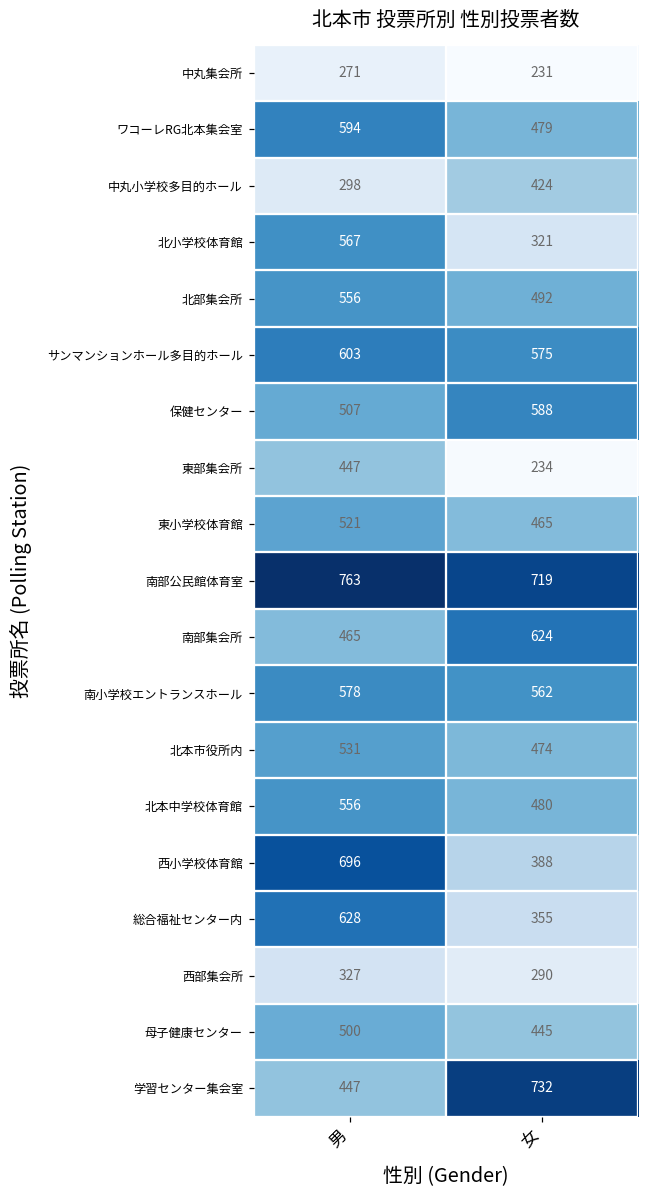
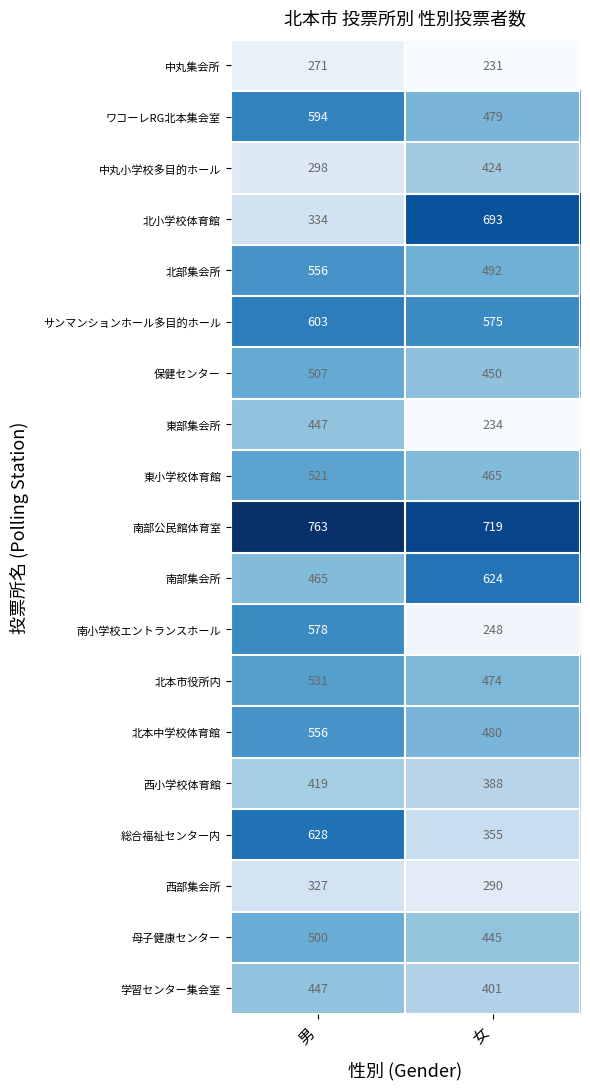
  {
    "中丸集会所": {
      "男": 271,
      "女": 231
    },
    "ワコーレRG北本集会室": {
      "男": 594,
      "女": 479
    },
    "中丸小学校多目的ホール": {
      "男": 298,
      "女": 424
    },
    "北小学校体育館": {
-     "男": 567,
-     "女": 321
+     "男": 334,
+     "女": 693
    },
    "北部集会所": {
      "男": 556,
      "女": 492
    },
    "サンマンションホール多目的ホール": {
      "男": 603,
      "女": 575
    },
    "保健センター": {
      "男": 507,
-     "女": 588
+     "女": 450
    },
    "東部集会所": {
      "男": 447,
      "女": 234
    },
    "東小学校体育館": {
      "男": 521,
      "女": 465
    },
    "南部公民館体育室": {
      "男": 763,
      "女": 719
    },
    "南部集会所": {
      "男": 465,
      "女": 624
    },
    "南小学校エントランスホール": {
      "男": 578,
-     "女": 562
+     "女": 248
    },
    "北本市役所内": {
      "男": 531,
      "女": 474
    },
    "北本中学校体育館": {
      "男": 556,
      "女": 480
    },
    "西小学校体育館": {
-     "男": 696,
+     "男": 419,
      "女": 388
    },
    "総合福祉センター内": {
      "男": 628,
      "女": 355
    },
    "西部集会所": {
      "男": 327,
      "女": 290
    },
    "母子健康センター": {
      "男": 500,
      "女": 445
    },
    "学習センター集会室": {
      "男": 447,
-     "女": 732
+     "女": 401
    }
  }
